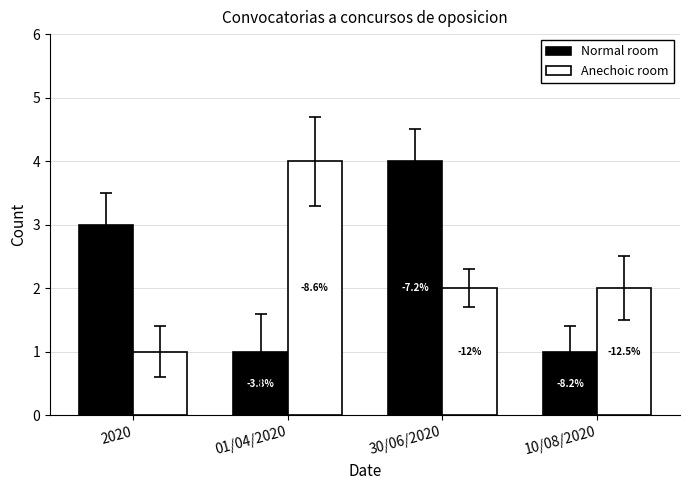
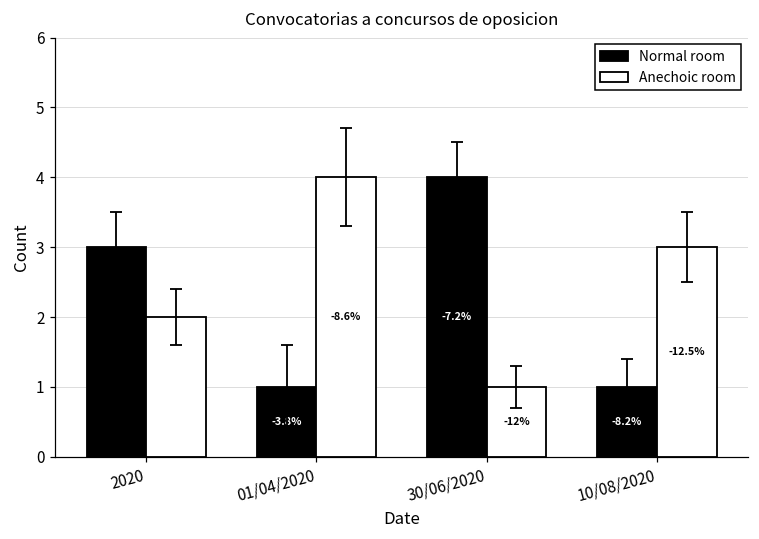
  {
    "Normal room": {
      "2020": 3
    },
    "Anechoic room": {
-     "2020": 1,
-     "30/06/2020": 2,
-     "10/08/2020": 2
+     "2020": 2,
+     "30/06/2020": 1,
+     "10/08/2020": 3
    }
  }
